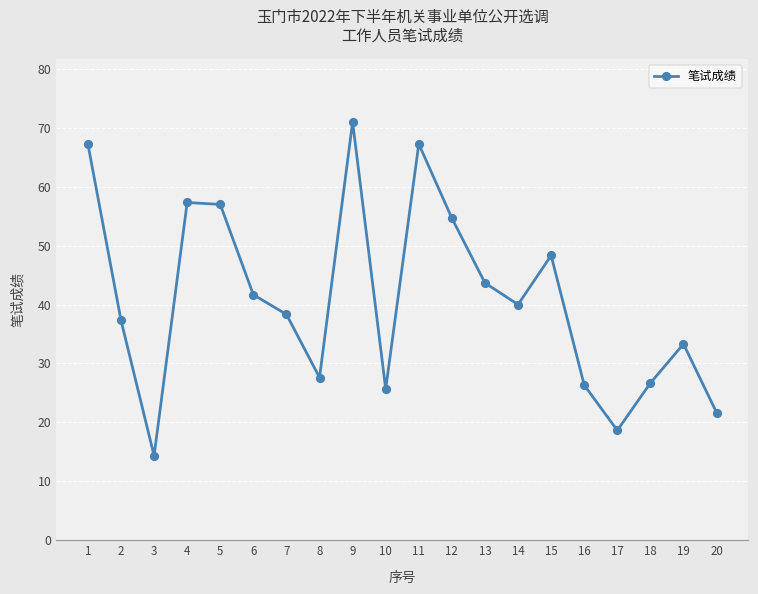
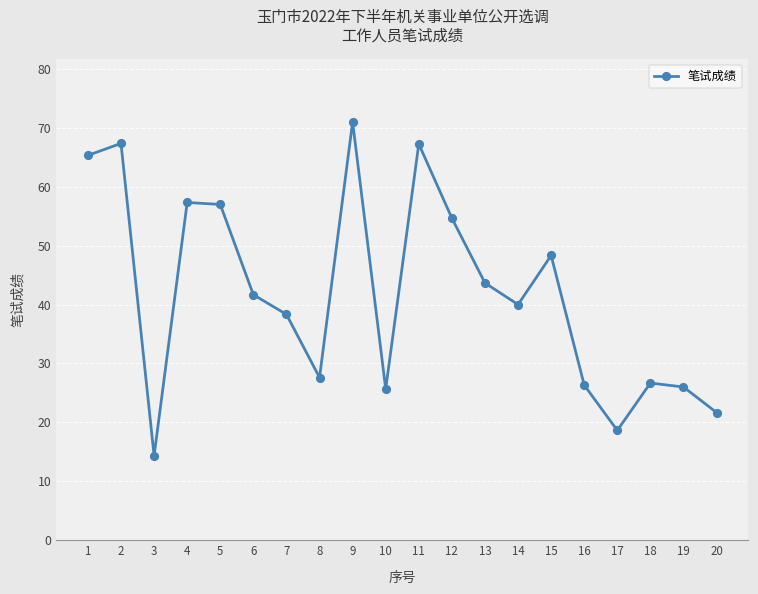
  {
-   "1": 67,
-   "2": 37,
+   "1": 65,
+   "2": 67,
    "3": 14,
    "4": 57,
    "5": 57,
    "6": 42,
    "7": 38,
    "8": 28,
    "9": 71,
    "10": 26,
    "11": 67,
    "12": 55,
    "13": 44,
    "14": 40,
    "15": 48,
    "16": 26,
    "17": 19,
    "18": 27,
-   "19": 33,
+   "19": 26,
    "20": 22
  }
